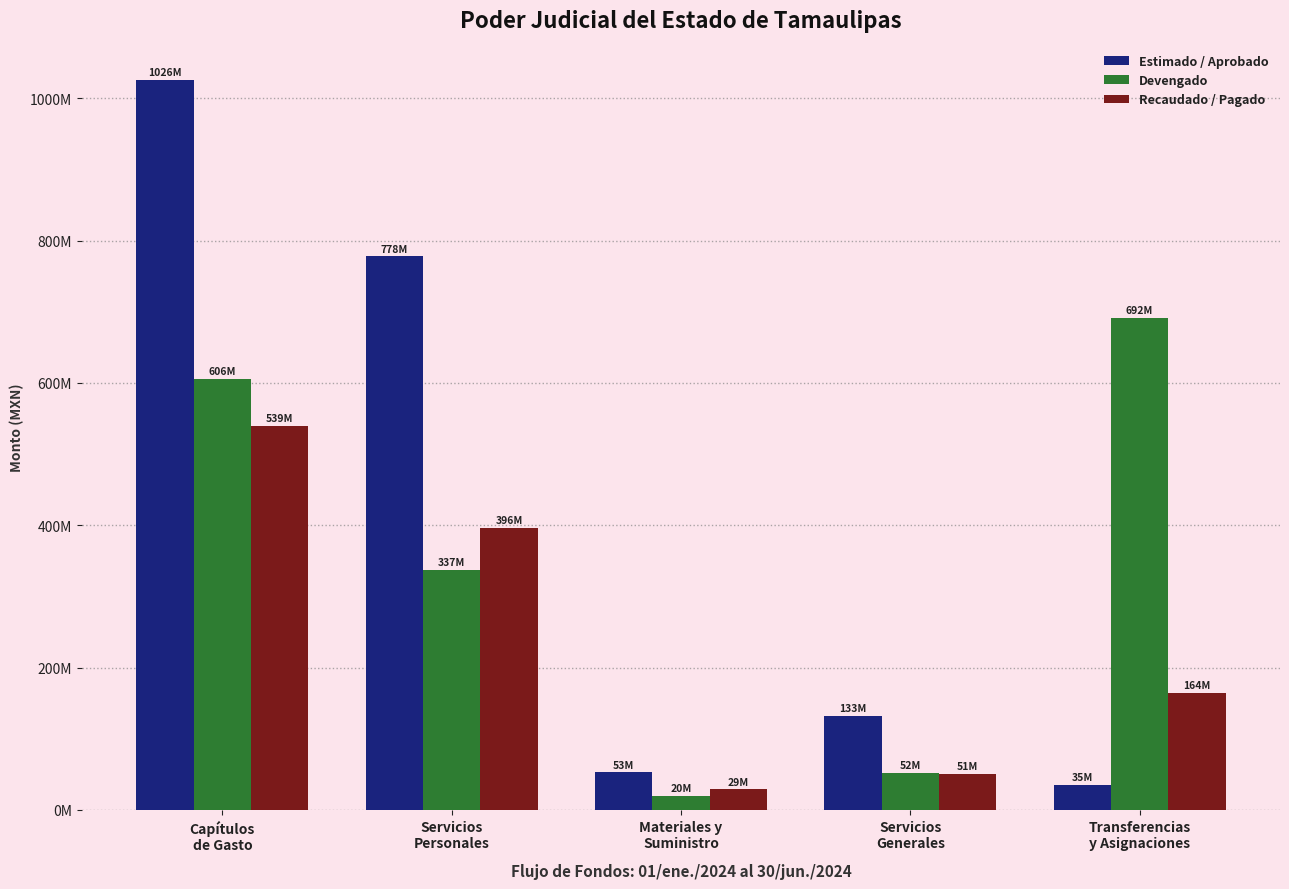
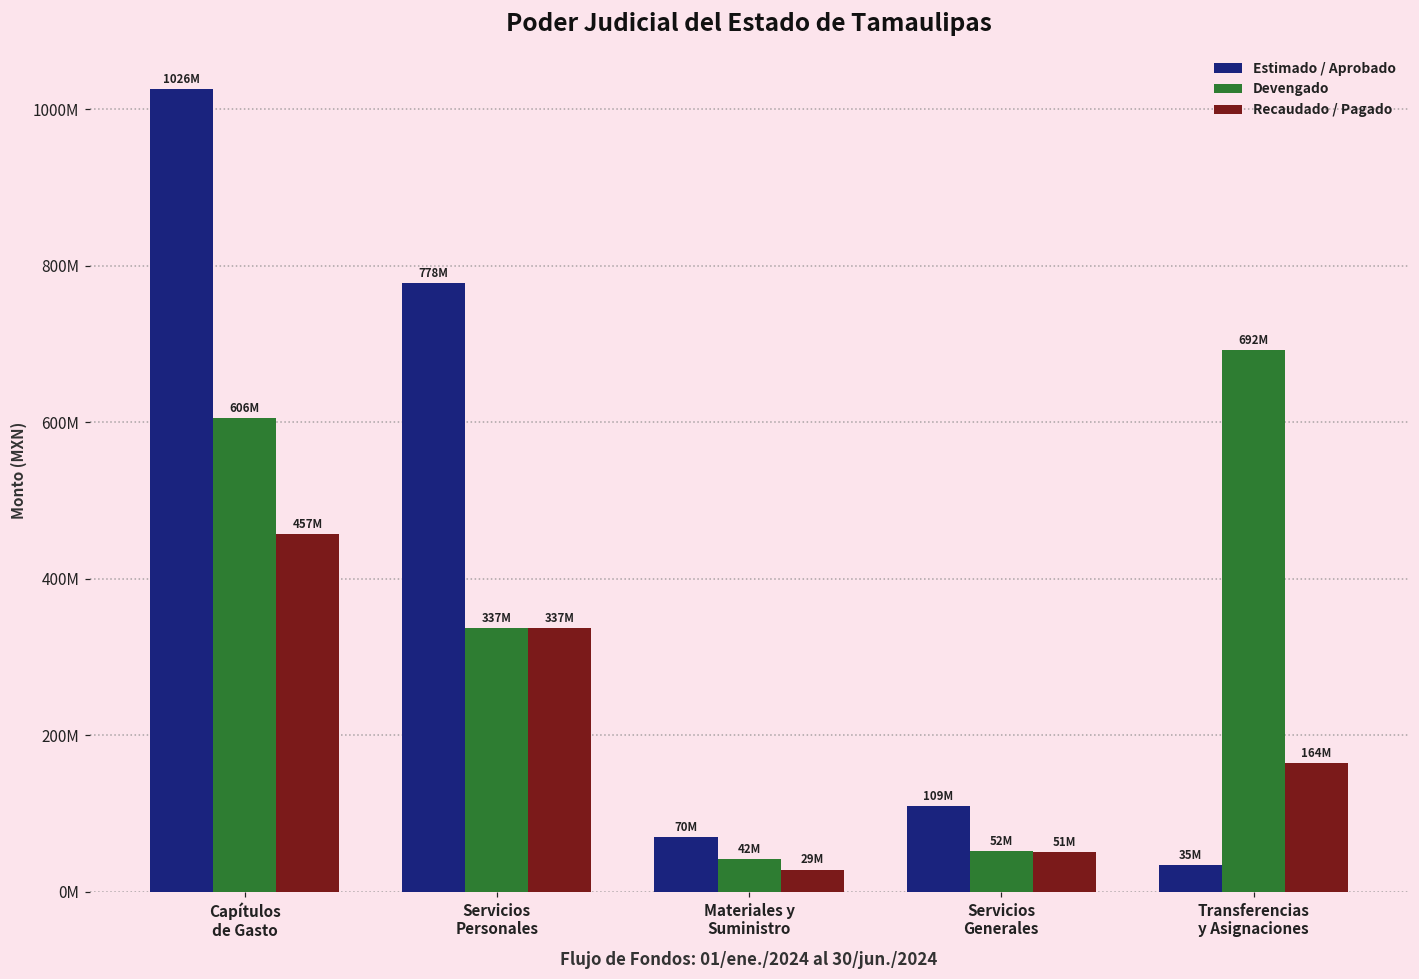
  {
    "Estimado / Aprobado": {
      "Capítulos de Gasto": "1026M",
      "Servicios Personales": "778M",
-     "Materiales y Suministro": "53M",
-     "Servicios Generales": "133M",
+     "Materiales y Suministro": "70M",
+     "Servicios Generales": "109M",
      "Transferencias y Asignaciones": "35M"
    },
    "Devengado": {
      "Capítulos de Gasto": "606M",
      "Servicios Personales": "337M",
-     "Materiales y Suministro": "20M",
+     "Materiales y Suministro": "42M",
      "Servicios Generales": "52M",
      "Transferencias y Asignaciones": "692M"
    },
    "Recaudado / Pagado": {
-     "Capítulos de Gasto": "539M",
-     "Servicios Personales": "396M",
+     "Capítulos de Gasto": "457M",
+     "Servicios Personales": "337M",
      "Materiales y Suministro": "29M",
      "Servicios Generales": "51M",
      "Transferencias y Asignaciones": "164M"
    }
  }
